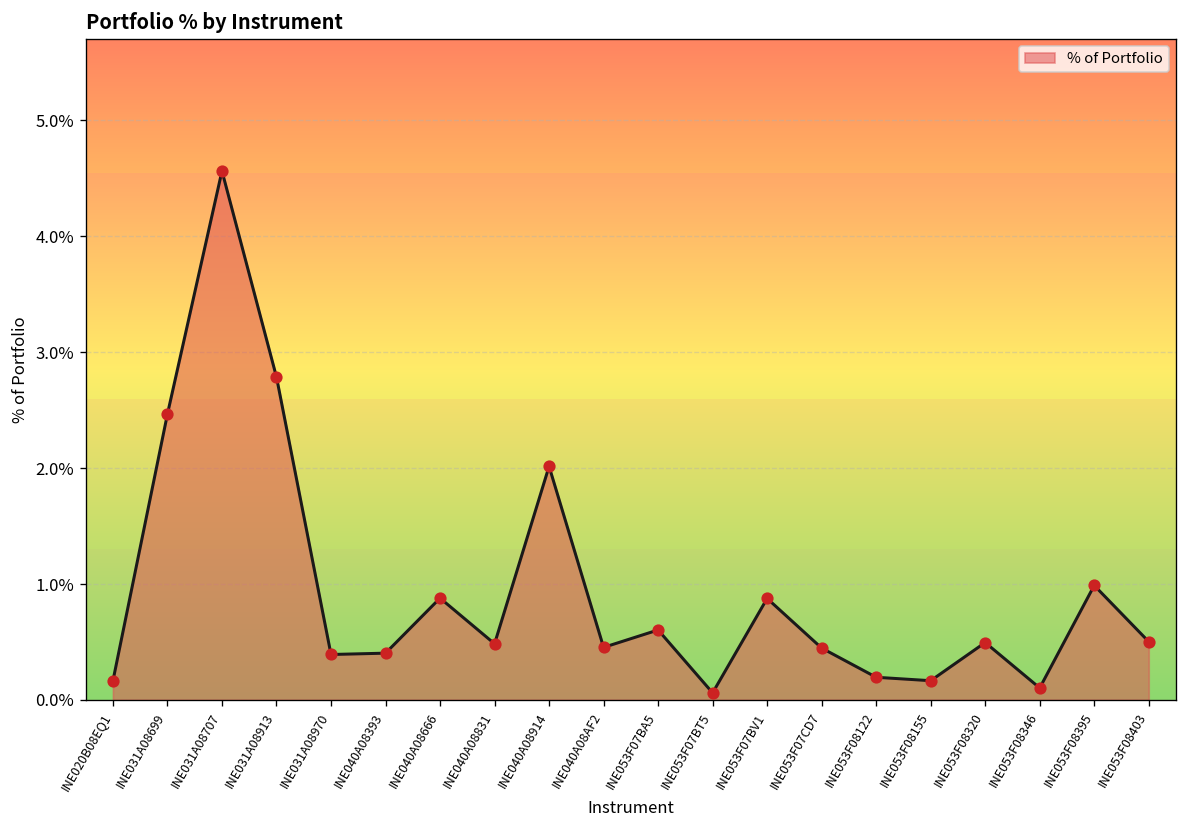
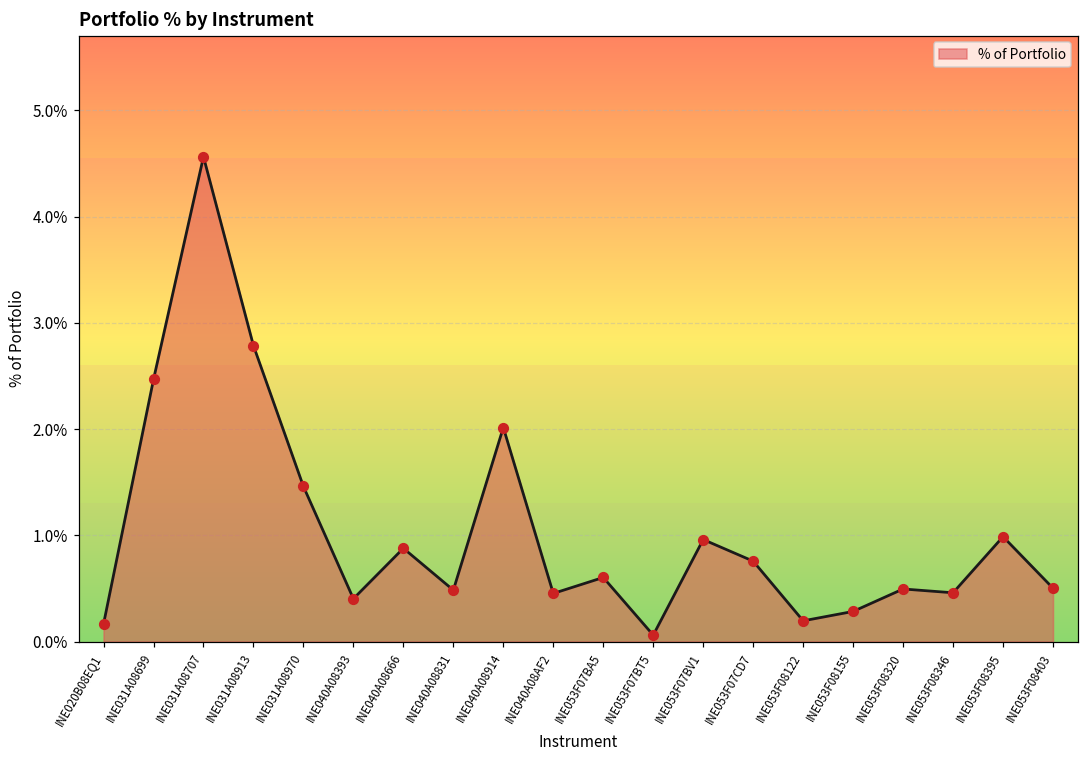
  {
    "INE020B08EQ1": "0.2%",
    "INE031A08699": "2.5%",
    "INE031A08707": "4.6%",
    "INE031A08913": "2.8%",
-   "INE031A08970": "0.4%",
+   "INE031A08970": "1.5%",
    "INE040A08393": "0.4%",
    "INE040A08666": "0.9%",
    "INE040A08831": "0.5%",
    "INE040A08914": "2.0%",
    "INE040A08AF2": "0.5%",
    "INE053F07BA5": "0.6%",
    "INE053F07BT5": "0.1%",
-   "INE053F07BV1": "0.9%",
-   "INE053F07CD7": "0.4%",
+   "INE053F07BV1": "1.0%",
+   "INE053F07CD7": "0.8%",
    "INE053F08122": "0.2%",
-   "INE053F08155": "0.2%",
+   "INE053F08155": "0.3%",
    "INE053F08320": "0.5%",
-   "INE053F08346": "0.1%",
+   "INE053F08346": "0.5%",
    "INE053F08395": "1.0%",
    "INE053F08403": "0.5%"
  }
